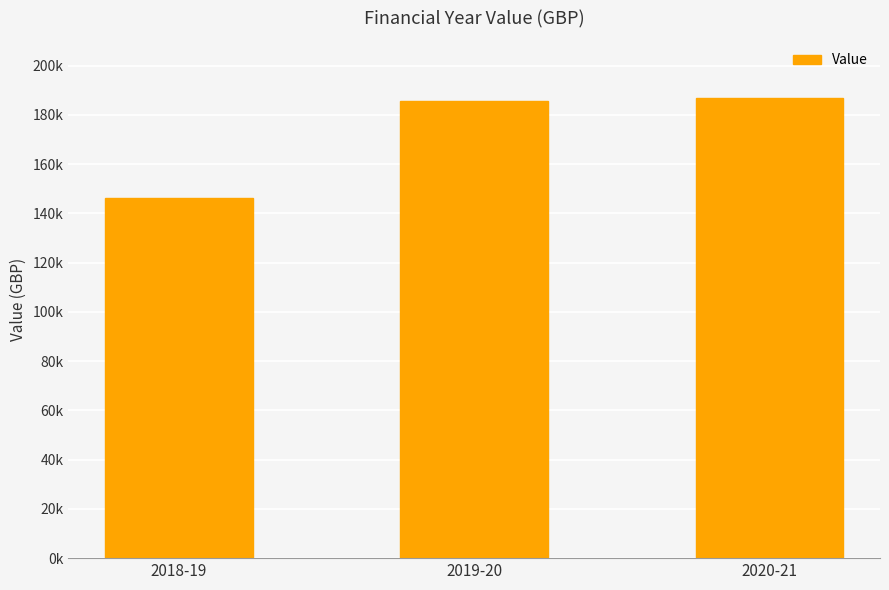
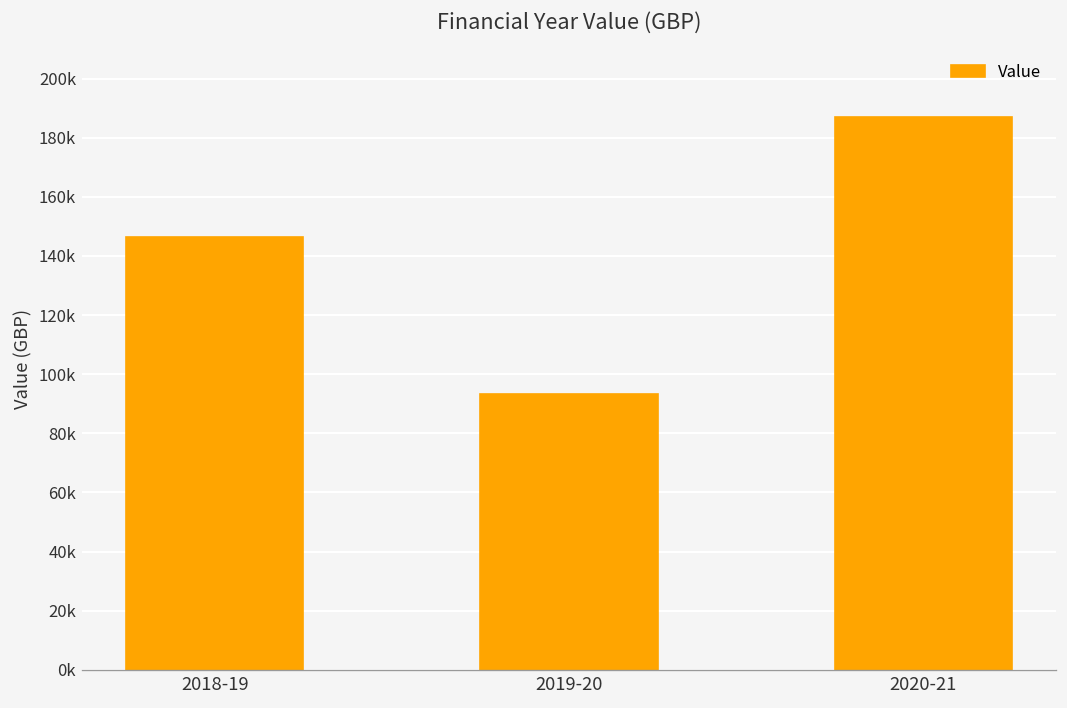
  {
    "2018-19": 146000,
-   "2019-20": 185000,
+   "2019-20": 93000,
    "2020-21": 187000
  }
